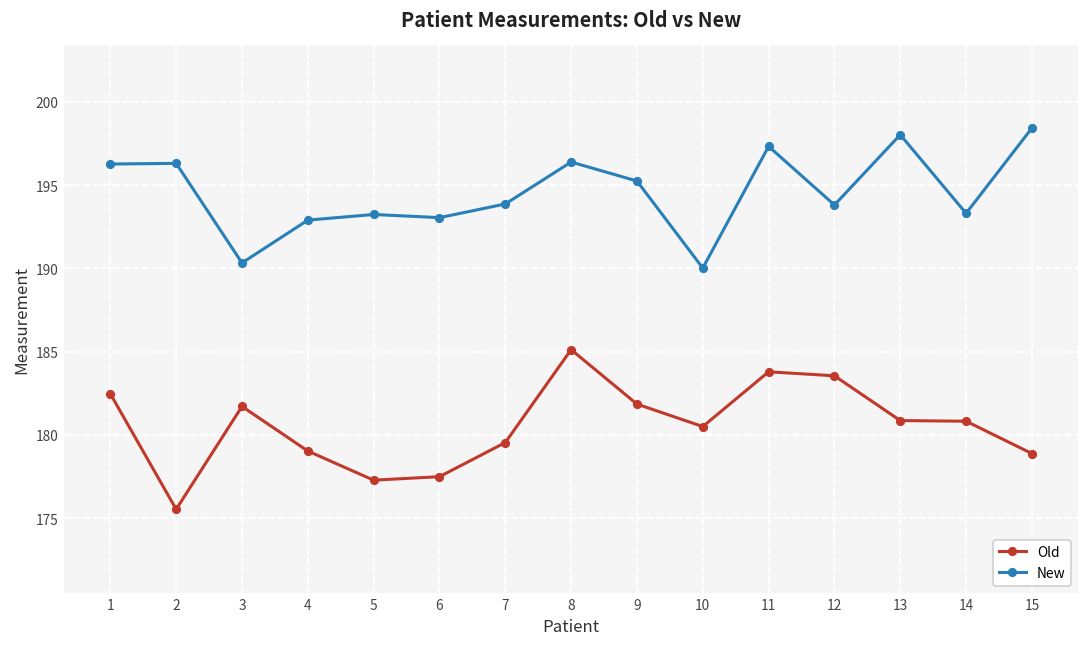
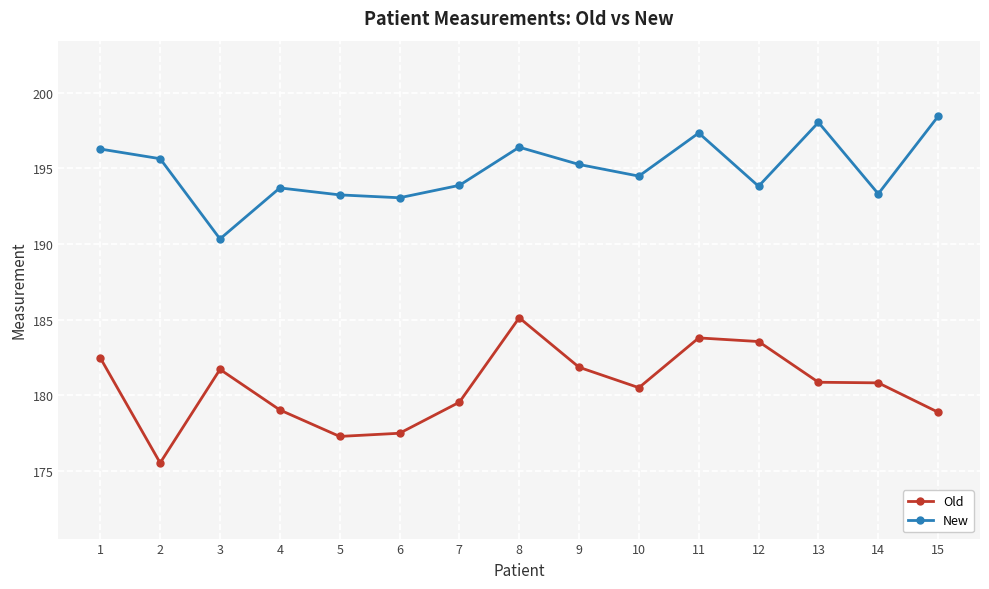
  {
    "Old": {
      "1": 182.5,
      "2": 175.5,
      "3": 181.7,
      "4": 179.0,
      "5": 177.3,
      "6": 177.5,
      "7": 179.5,
      "8": 185.1,
      "9": 181.9,
      "10": 180.5,
      "11": 183.8,
      "12": 183.6,
      "13": 180.9,
      "14": 180.8,
      "15": 178.9
    },
    "New": {
      "1": 196.3,
-     "2": 196.3,
+     "2": 195.6,
      "3": 190.3,
-     "4": 192.9,
+     "4": 193.7,
      "5": 193.2,
      "6": 193.1,
      "7": 193.9,
      "8": 196.4,
      "9": 195.3,
-     "10": 190.0,
+     "10": 194.5,
      "11": 197.3,
      "12": 193.8,
      "13": 198.0,
      "14": 193.3,
      "15": 198.4
    }
  }
